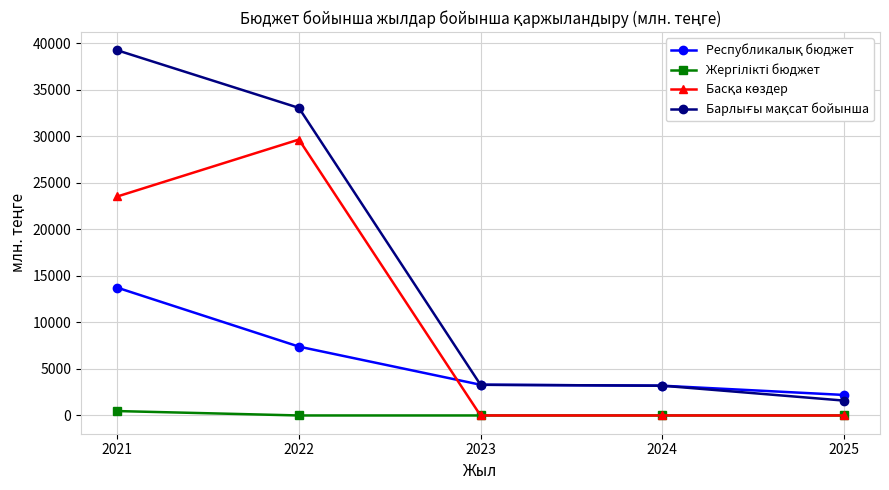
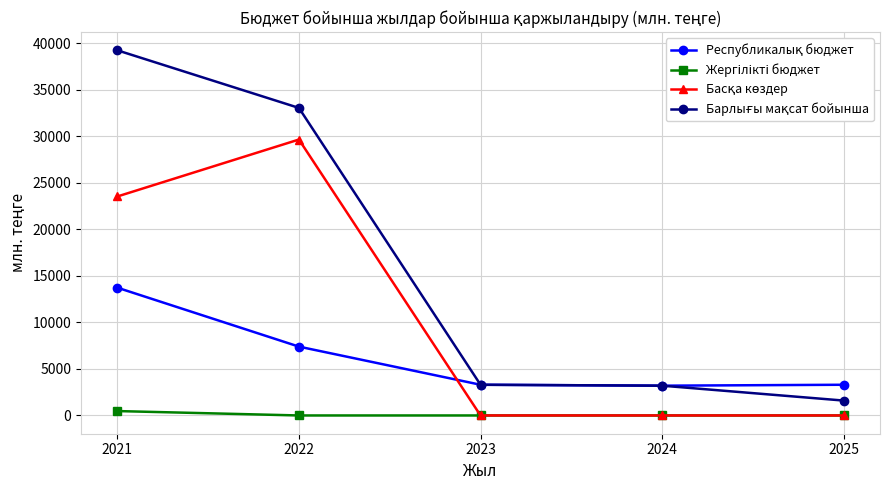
  {
    "Республикалық бюджет": {
      "2021": 14000,
      "2022": 7000,
-     "2025": 2000
+     "2025": 3000
    },
    "Жергілікті бюджет": {
      "2021": 0,
      "2022": 0
    },
    "Басқа көздер": {
      "2021": 24000,
      "2022": 30000
    },
    "Барлығы мақсат бойынша": {
      "2021": 39000,
      "2022": 33000,
      "2025": 2000
    }
  }
